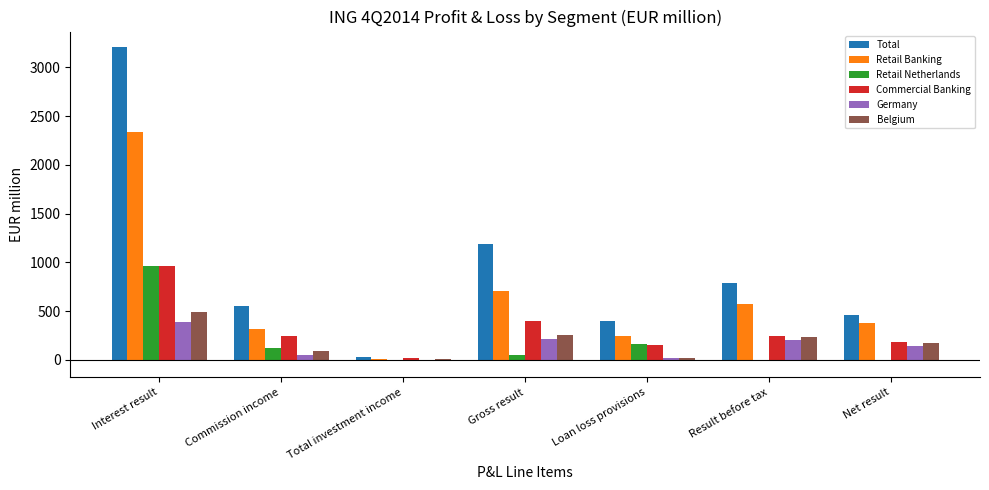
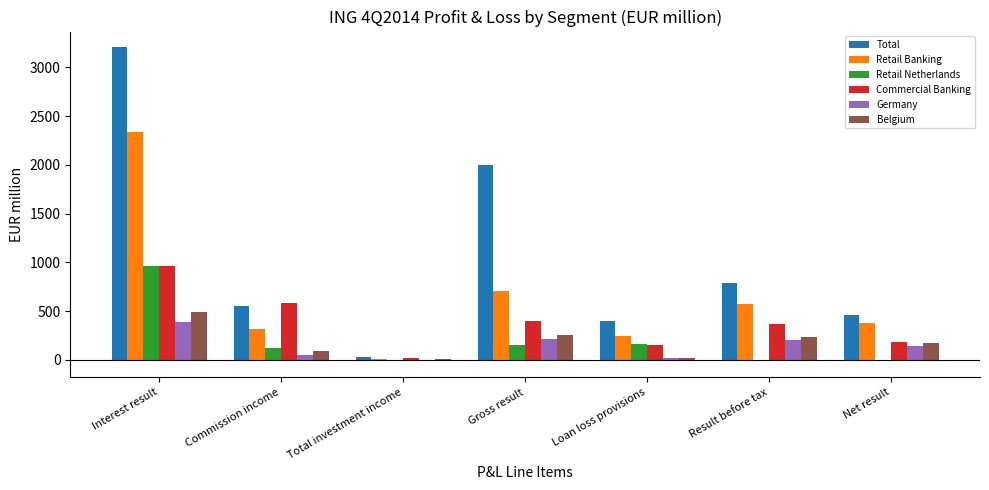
  {
    "Total": {
      "Interest result": 3200,
      "Commission income": 600,
-     "Gross result": 1200,
+     "Gross result": 2000,
      "Loan loss provisions": 400,
      "Result before tax": 800,
      "Net result": 500
    },
    "Retail Banking": {
      "Interest result": 2300,
      "Commission income": 300,
      "Gross result": 700,
      "Loan loss provisions": 200,
      "Result before tax": 600,
      "Net result": 400
    },
    "Retail Netherlands": {
      "Interest result": 1000,
      "Commission income": 100,
      "Total investment income": 0,
-     "Gross result": 100,
+     "Gross result": 200,
      "Loan loss provisions": 200
    },
    "Commercial Banking": {
      "Interest result": 1000,
-     "Commission income": 200,
+     "Commission income": 600,
      "Gross result": 400,
      "Loan loss provisions": 200,
-     "Result before tax": 200,
+     "Result before tax": 400,
      "Net result": 200
    },
    "Germany": {
      "Interest result": 400,
      "Commission income": 0,
      "Gross result": 200,
      "Result before tax": 200,
      "Net result": 100
    },
    "Belgium": {
      "Interest result": 500,
      "Commission income": 100,
      "Gross result": 300,
      "Result before tax": 200,
      "Net result": 200
    }
  }
